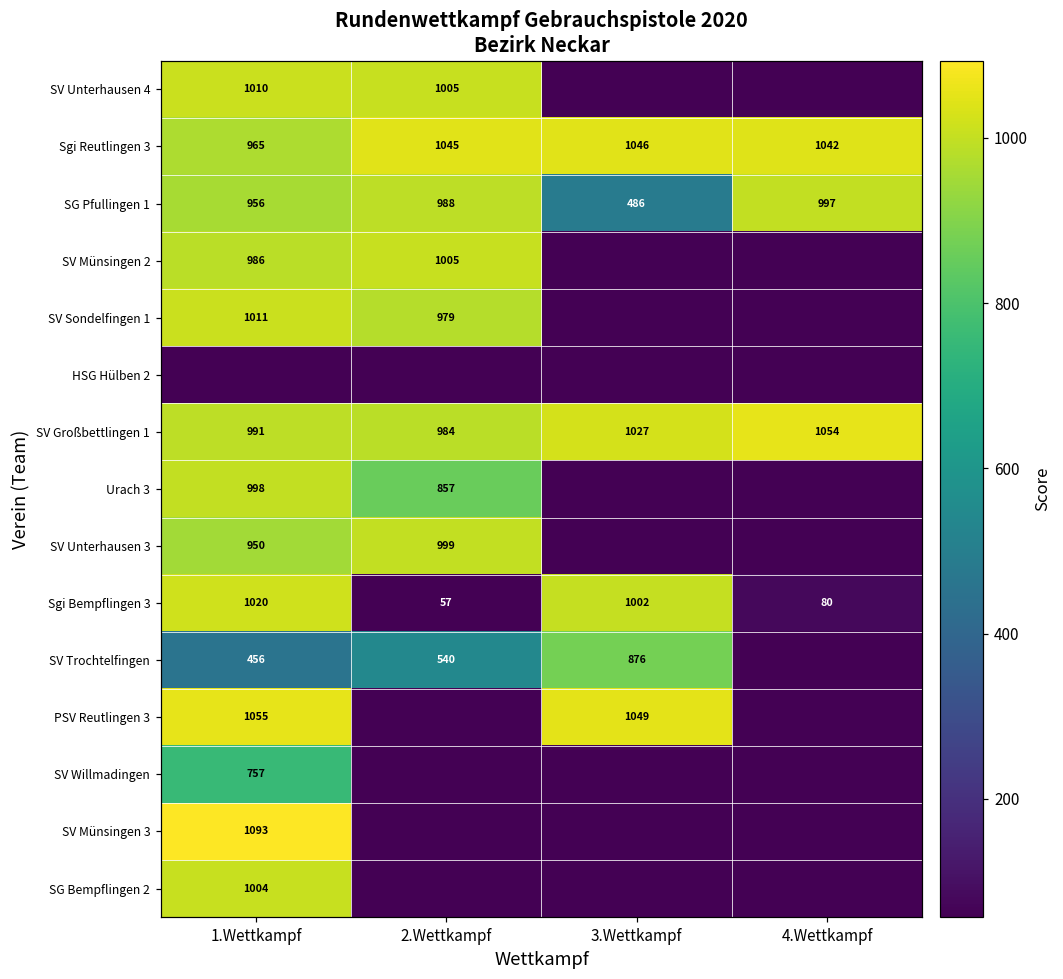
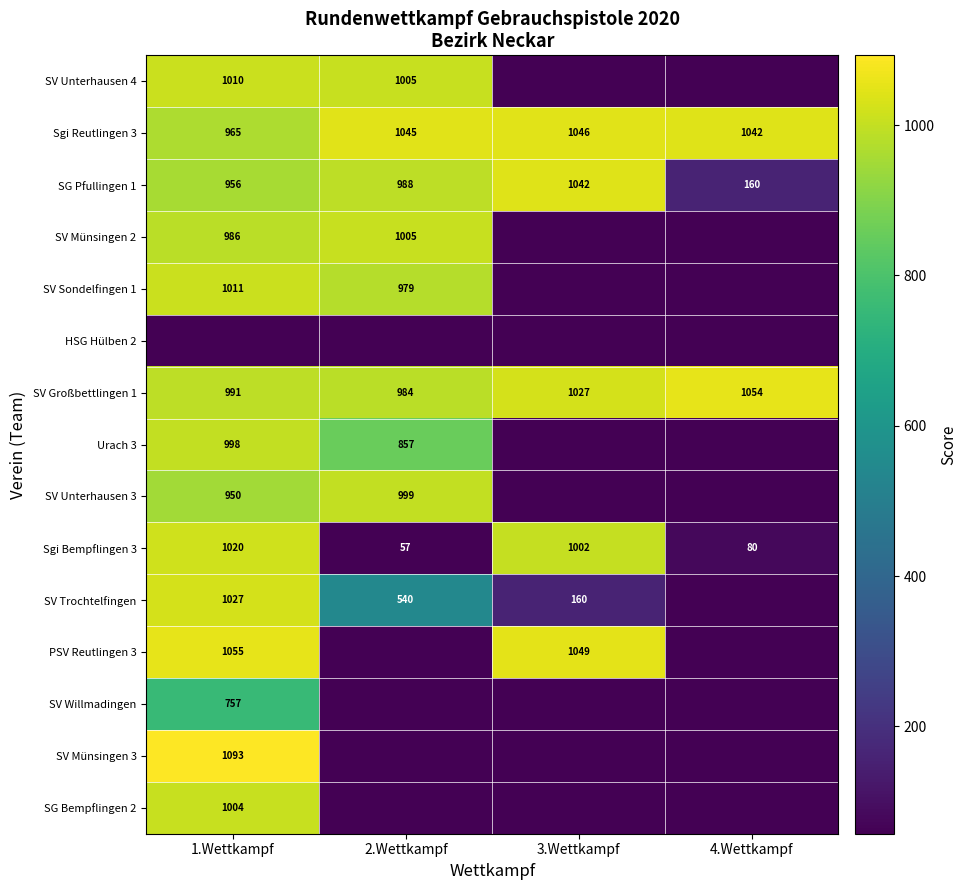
  {
    "SV Unterhausen 4": {
      "1.Wettkampf": 1010,
      "2.Wettkampf": 1005
    },
    "Sgi Reutlingen 3": {
      "1.Wettkampf": 965,
      "2.Wettkampf": 1045,
      "3.Wettkampf": 1046,
      "4.Wettkampf": 1042
    },
    "SG Pfullingen 1": {
      "1.Wettkampf": 956,
      "2.Wettkampf": 988,
-     "3.Wettkampf": 486,
-     "4.Wettkampf": 997
+     "3.Wettkampf": 1042,
+     "4.Wettkampf": 160
    },
    "SV Münsingen 2": {
      "1.Wettkampf": 986,
      "2.Wettkampf": 1005
    },
    "SV Sondelfingen 1": {
      "1.Wettkampf": 1011,
      "2.Wettkampf": 979
    },
    "SV Großbettlingen 1": {
      "1.Wettkampf": 991,
      "2.Wettkampf": 984,
      "3.Wettkampf": 1027,
      "4.Wettkampf": 1054
    },
    "Urach 3": {
      "1.Wettkampf": 998,
      "2.Wettkampf": 857
    },
    "SV Unterhausen 3": {
      "1.Wettkampf": 950,
      "2.Wettkampf": 999
    },
    "Sgi Bempflingen 3": {
      "1.Wettkampf": 1020,
      "2.Wettkampf": 57,
      "3.Wettkampf": 1002,
      "4.Wettkampf": 80
    },
    "SV Trochtelfingen": {
-     "1.Wettkampf": 456,
+     "1.Wettkampf": 1027,
      "2.Wettkampf": 540,
-     "3.Wettkampf": 876
+     "3.Wettkampf": 160
    },
    "PSV Reutlingen 3": {
      "1.Wettkampf": 1055,
      "3.Wettkampf": 1049
    },
    "SV Willmadingen": {
      "1.Wettkampf": 757
    },
    "SV Münsingen 3": {
      "1.Wettkampf": 1093
    },
    "SG Bempflingen 2": {
      "1.Wettkampf": 1004
    }
  }
